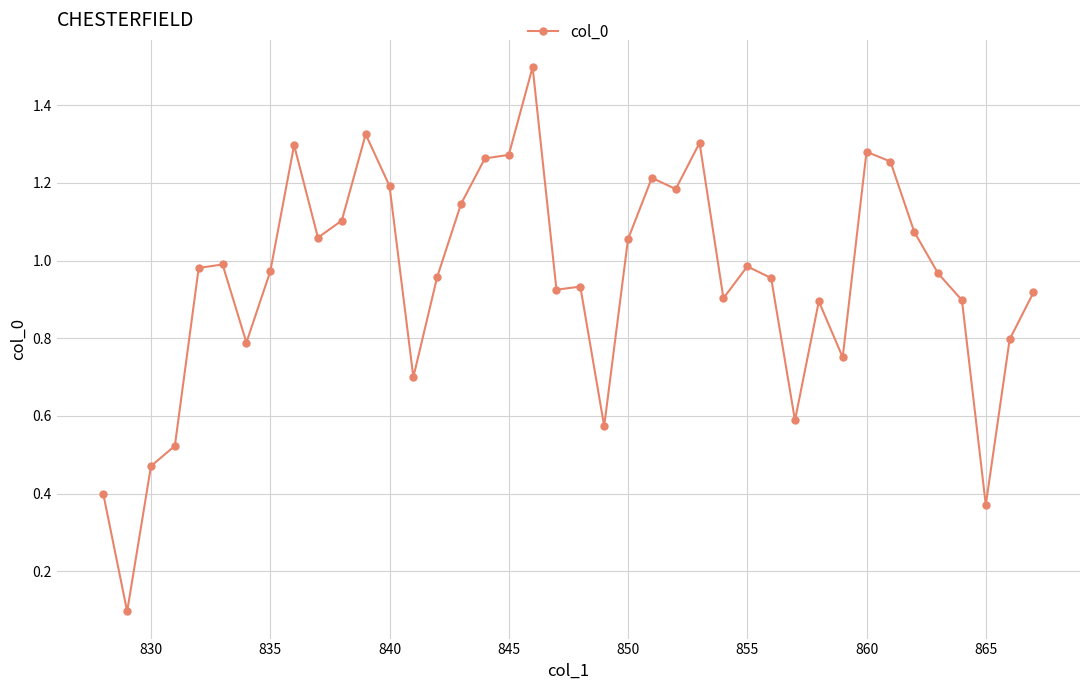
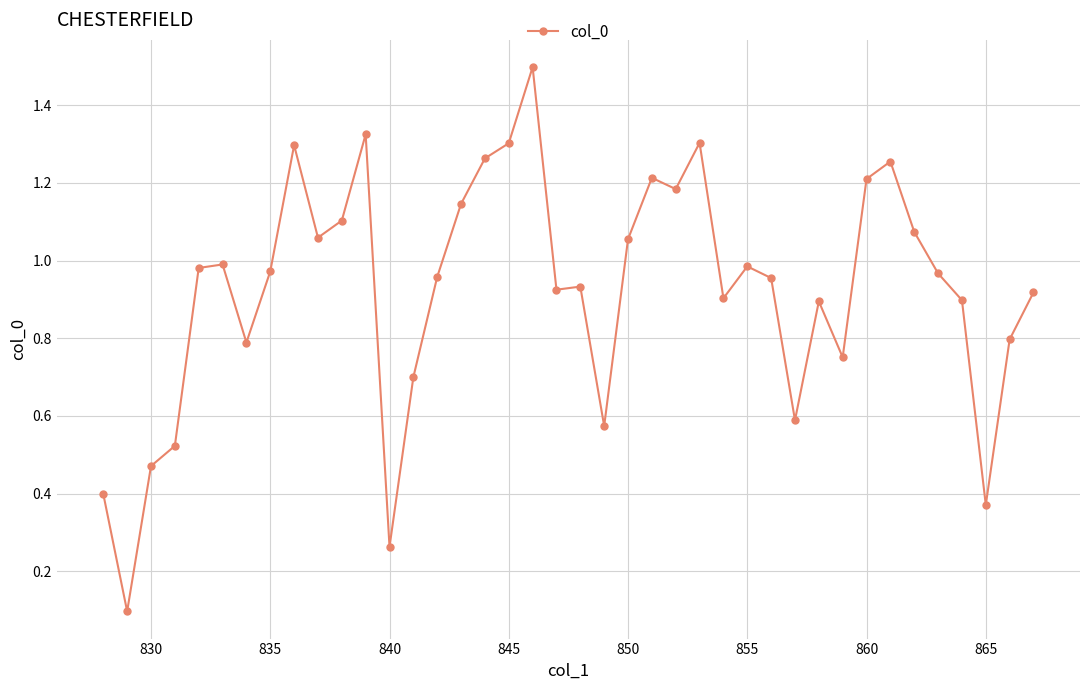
  {
    "830": 0.47,
    "835": 0.97,
-   "840": 1.19,
-   "845": 1.27,
+   "840": 0.26,
+   "845": 1.30,
    "850": 1.06,
    "855": 0.99,
-   "860": 1.28,
+   "860": 1.21,
    "865": 0.37
  }
